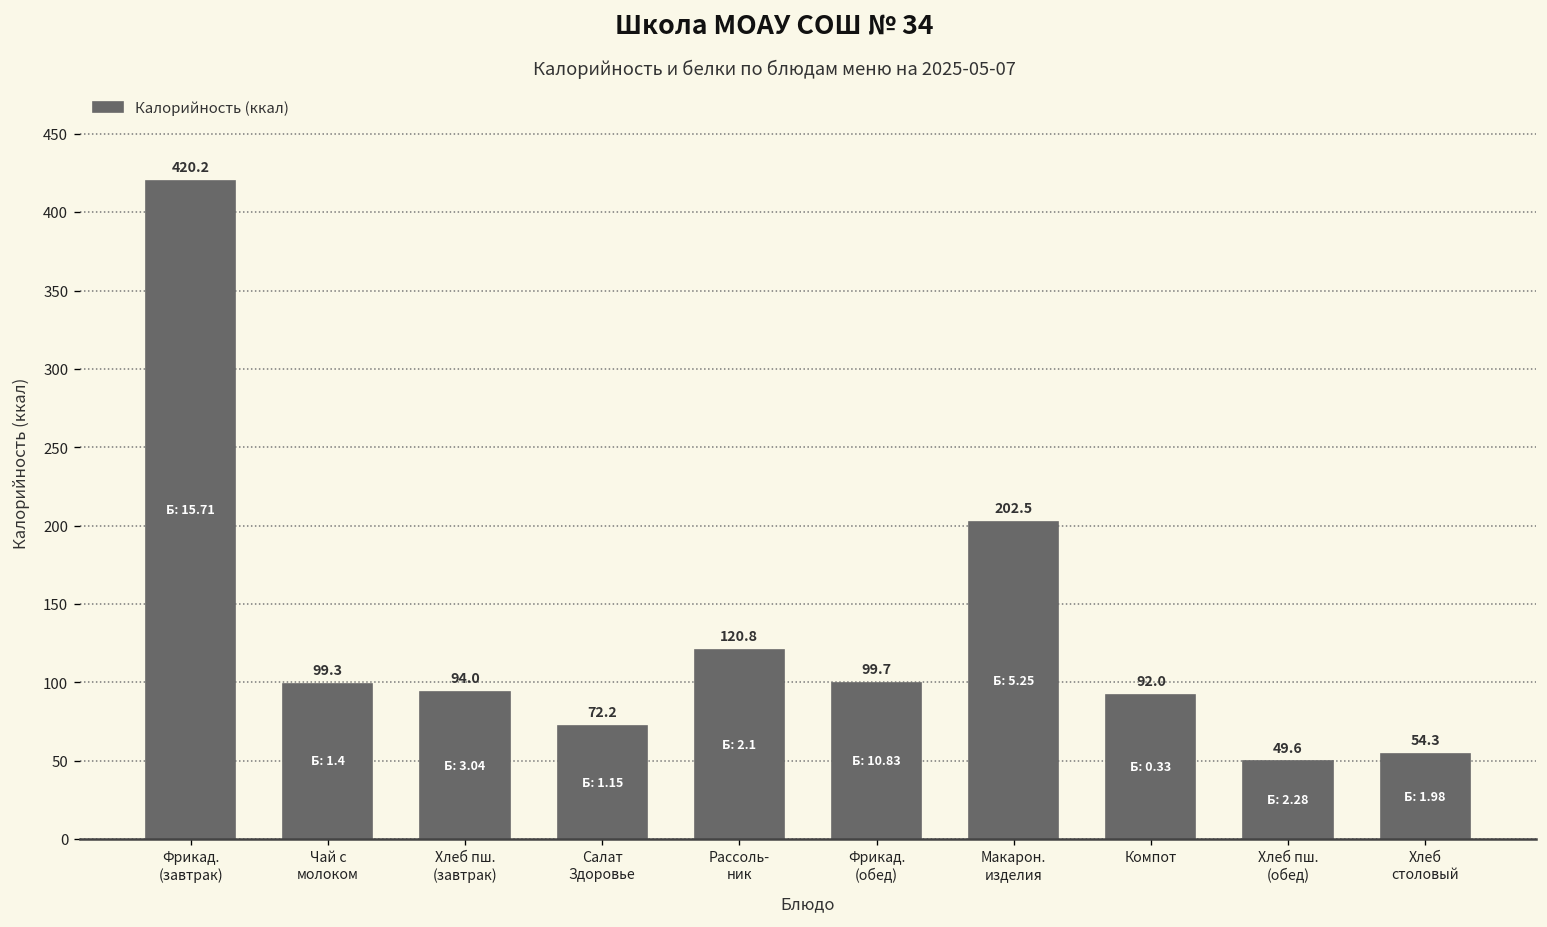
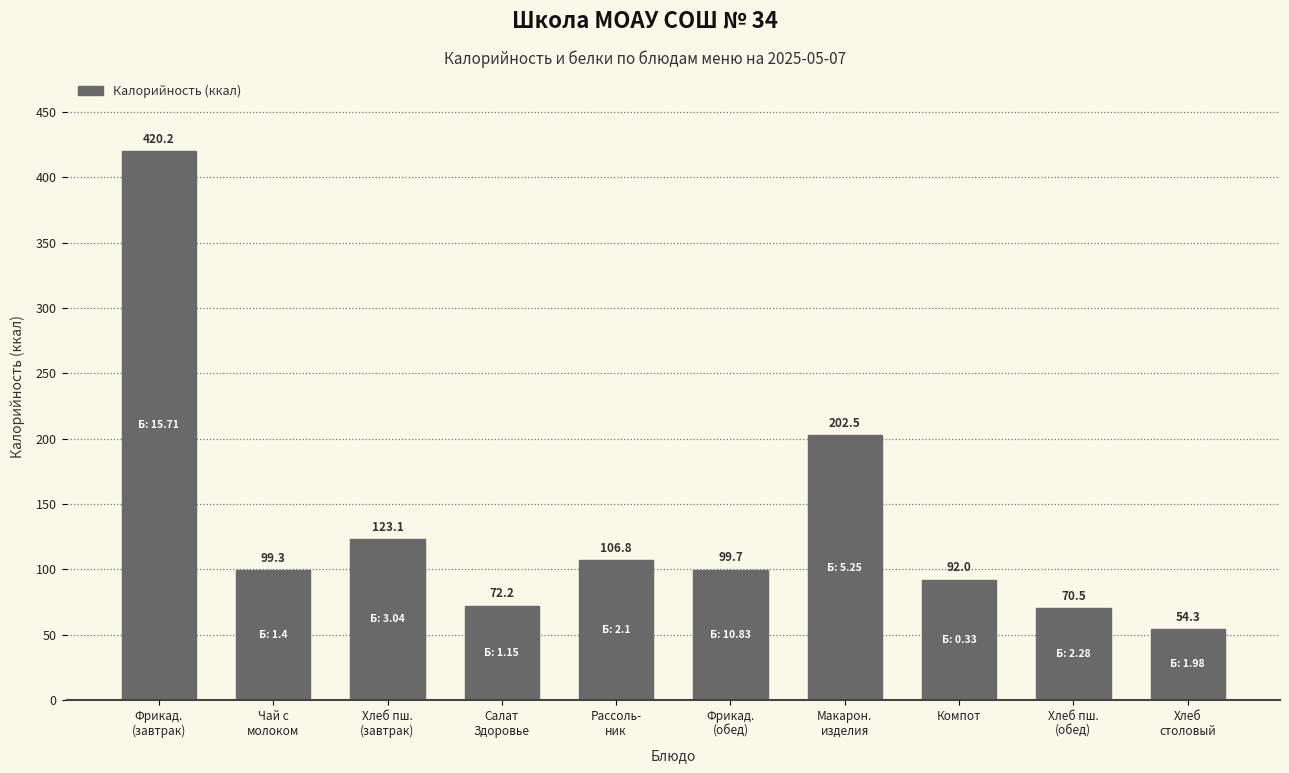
  {
    "Фрикад. (завтрак)": 420.2,
    "Чай с молоком": 99.3,
-   "Хлеб пш. (завтрак)": 94.0,
+   "Хлеб пш. (завтрак)": 123.1,
    "Салат Здоровье": 72.2,
-   "Рассоль- ник": 120.8,
+   "Рассоль- ник": 106.8,
    "Фрикад. (обед)": 99.7,
    "Макарон. изделия": 202.5,
    "Компот": 92.0,
-   "Хлеб пш. (обед)": 49.6,
+   "Хлеб пш. (обед)": 70.5,
    "Хлеб столовый": 54.3
  }
